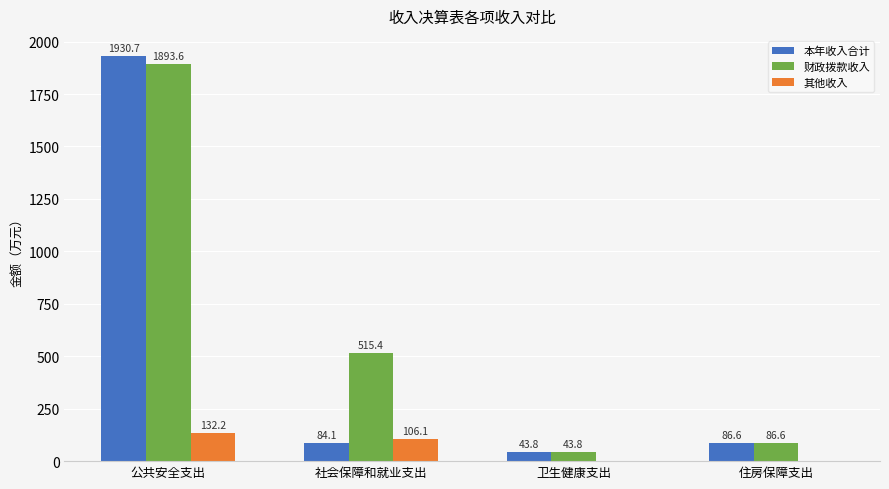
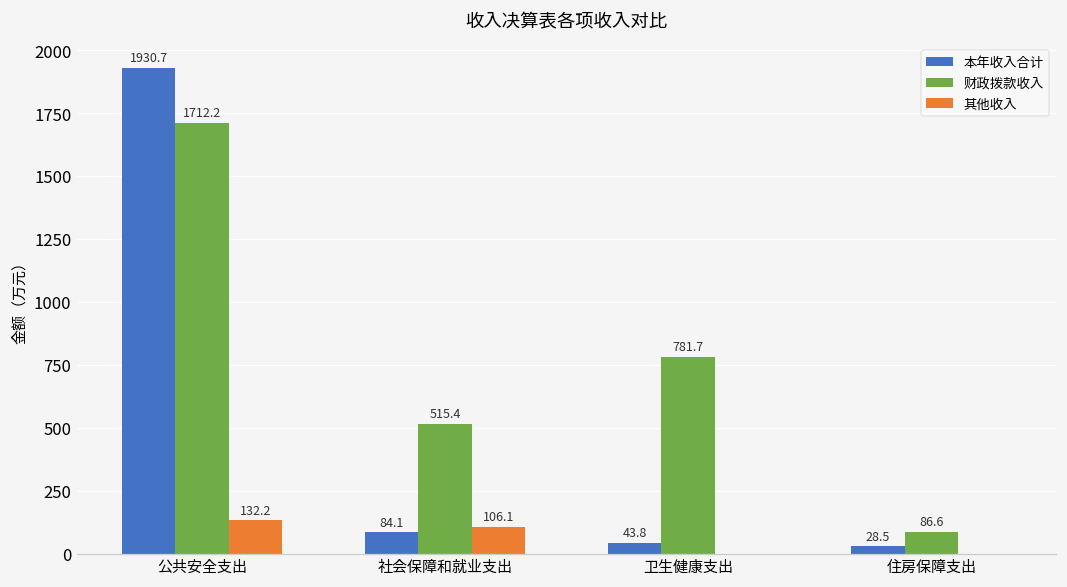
  {
    "本年收入合计": {
      "公共安全支出": 1930.7,
      "社会保障和就业支出": 84.1,
      "卫生健康支出": 43.8,
-     "住房保障支出": 86.6
+     "住房保障支出": 28.5
    },
    "财政拨款收入": {
-     "公共安全支出": 1893.6,
+     "公共安全支出": 1712.2,
      "社会保障和就业支出": 515.4,
-     "卫生健康支出": 43.8,
+     "卫生健康支出": 781.7,
      "住房保障支出": 86.6
    },
    "其他收入": {
      "公共安全支出": 132.2,
      "社会保障和就业支出": 106.1
    }
  }
